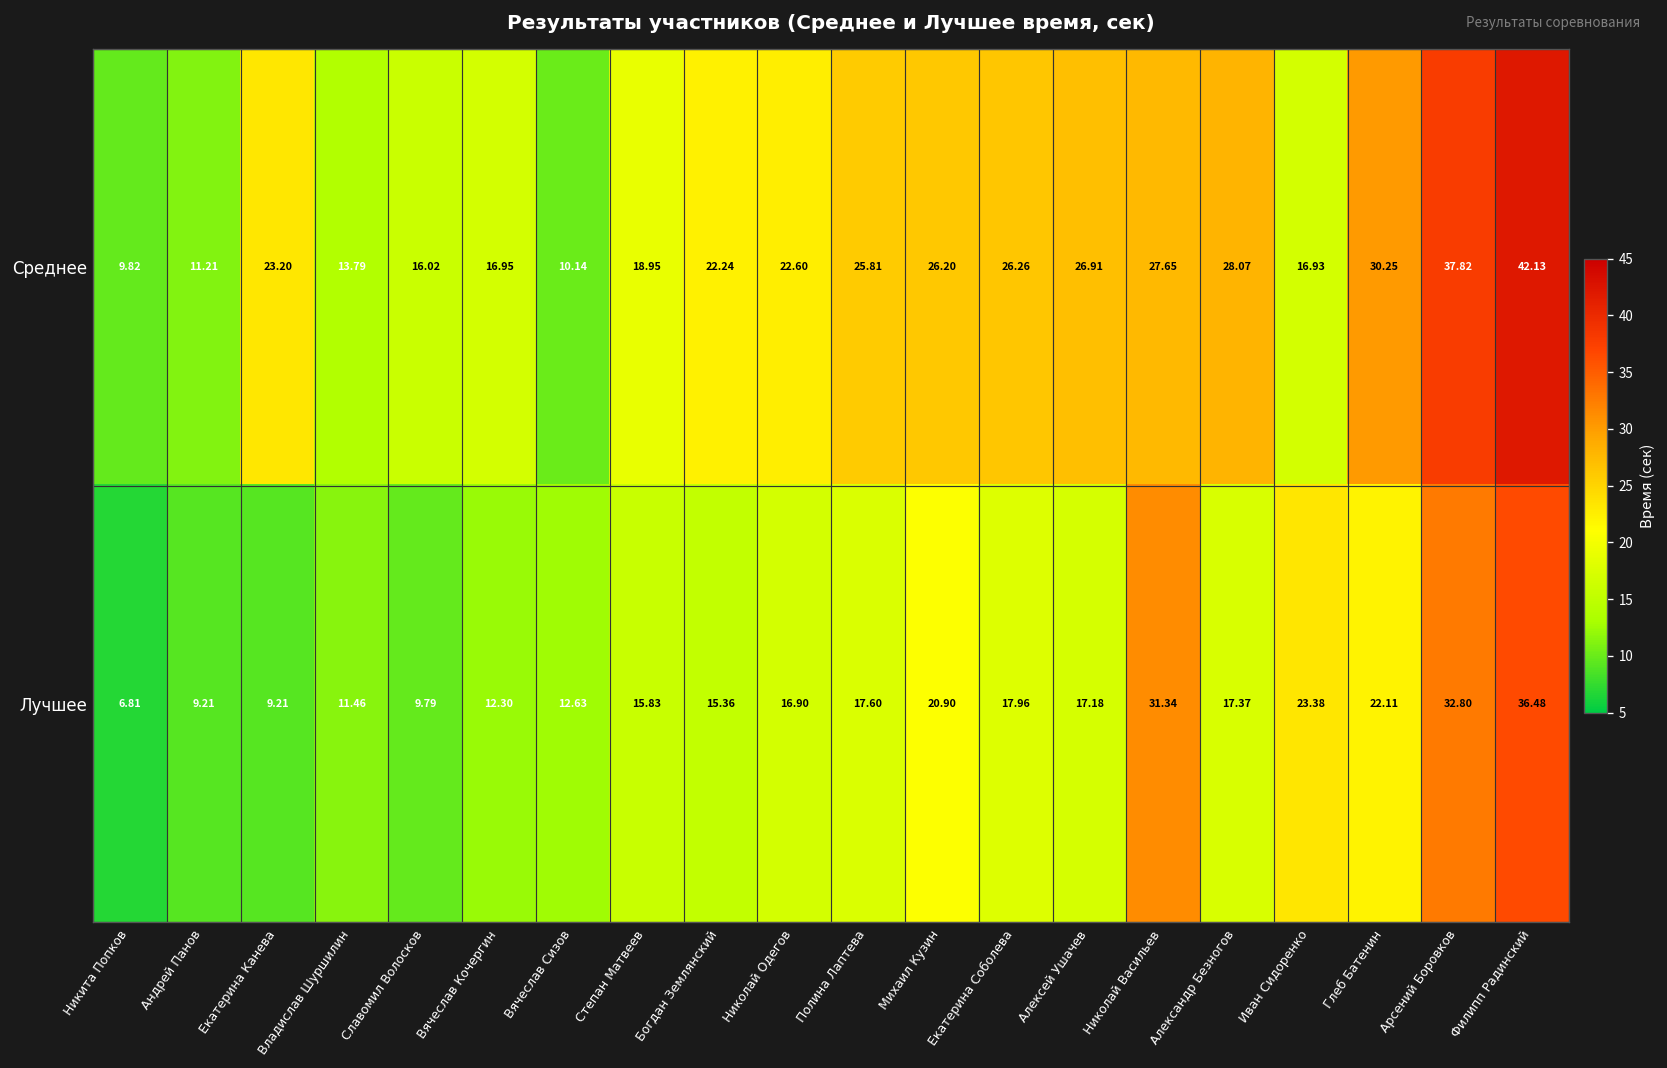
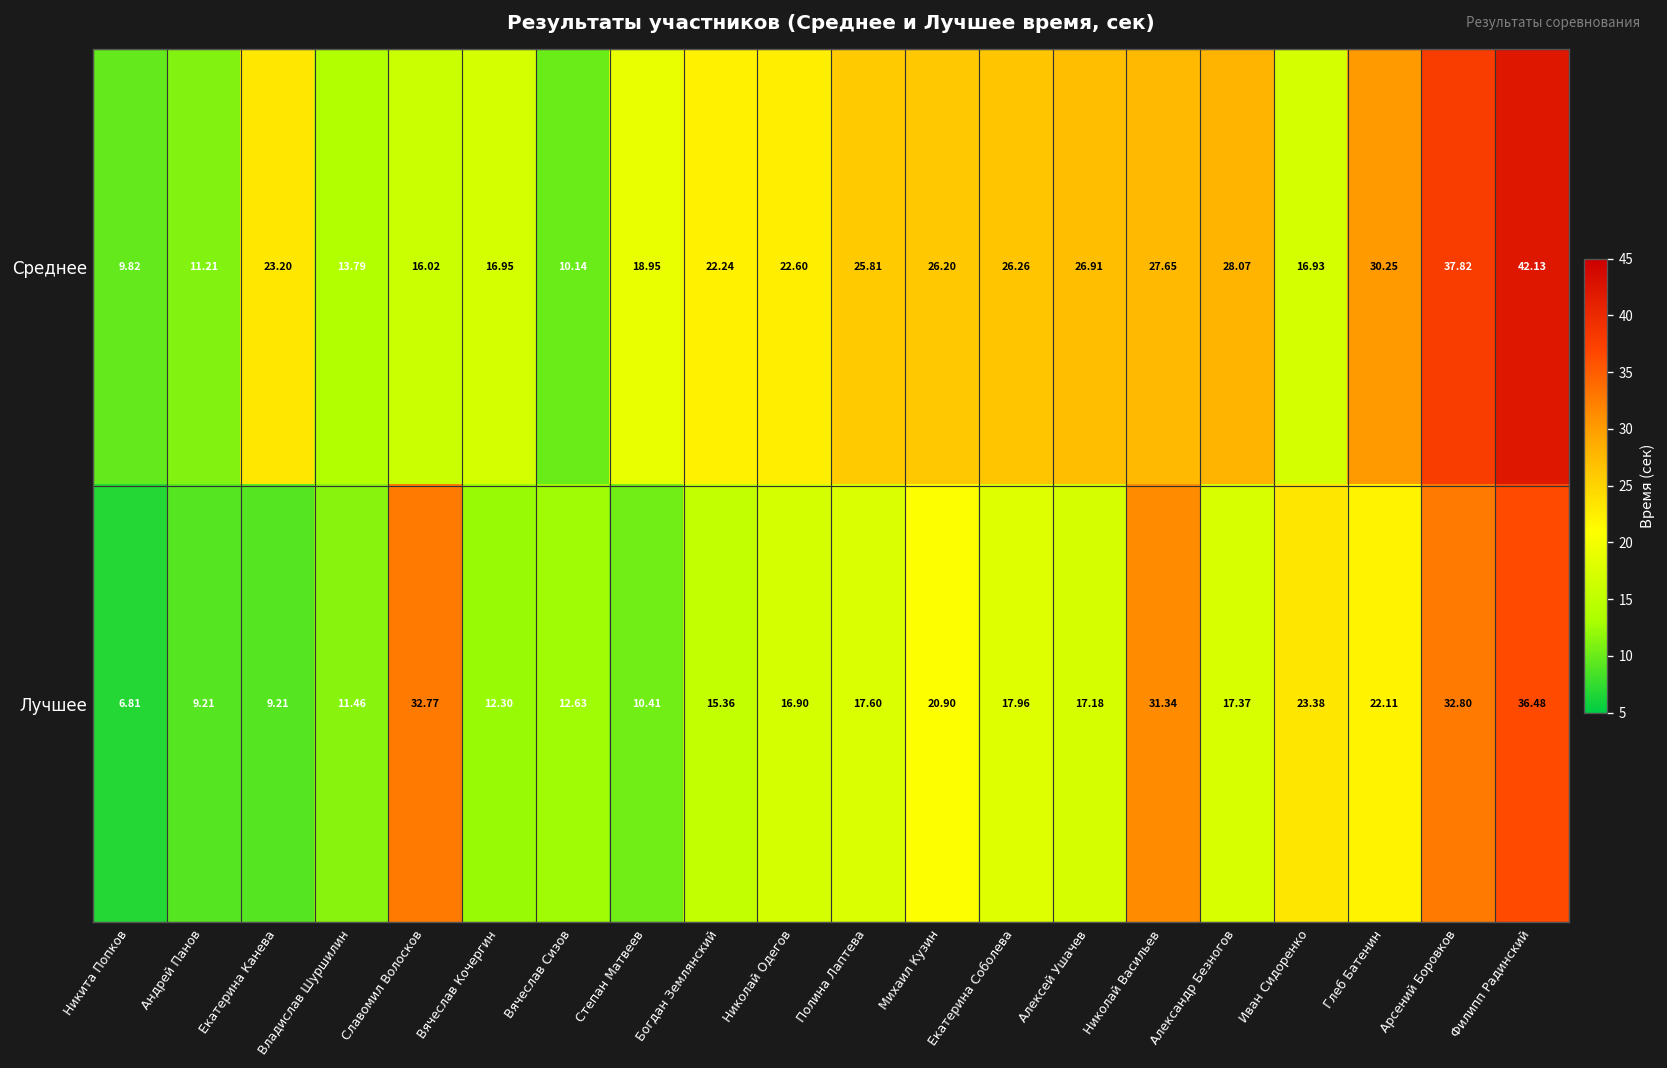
  {
    "Среднее": {
      "Никита Попков": 9.82,
      "Андрей Панов": 11.21,
      "Екатерина Канева": 23.20,
      "Владислав Шуршилин": 13.79,
      "Славомил Волосков": 16.02,
      "Вячеслав Кочергин": 16.95,
      "Вячеслав Сизов": 10.14,
      "Степан Матвеев": 18.95,
      "Богдан Землянский": 22.24,
      "Николай Одегов": 22.60,
      "Полина Лаптева": 25.81,
      "Михаил Кузин": 26.20,
      "Екатерина Соболева": 26.26,
      "Алексей Ушачев": 26.91,
      "Николай Васильев": 27.65,
      "Александр Безногов": 28.07,
      "Иван Сидоренко": 16.93,
      "Глеб Батенин": 30.25,
      "Арсений Боровков": 37.82,
      "Филипп Радинский": 42.13
    },
    "Лучшее": {
      "Никита Попков": 6.81,
      "Андрей Панов": 9.21,
      "Екатерина Канева": 9.21,
      "Владислав Шуршилин": 11.46,
-     "Славомил Волосков": 9.79,
+     "Славомил Волосков": 32.77,
      "Вячеслав Кочергин": 12.30,
      "Вячеслав Сизов": 12.63,
-     "Степан Матвеев": 15.83,
+     "Степан Матвеев": 10.41,
      "Богдан Землянский": 15.36,
      "Николай Одегов": 16.90,
      "Полина Лаптева": 17.60,
      "Михаил Кузин": 20.90,
      "Екатерина Соболева": 17.96,
      "Алексей Ушачев": 17.18,
      "Николай Васильев": 31.34,
      "Александр Безногов": 17.37,
      "Иван Сидоренко": 23.38,
      "Глеб Батенин": 22.11,
      "Арсений Боровков": 32.80,
      "Филипп Радинский": 36.48
    }
  }
